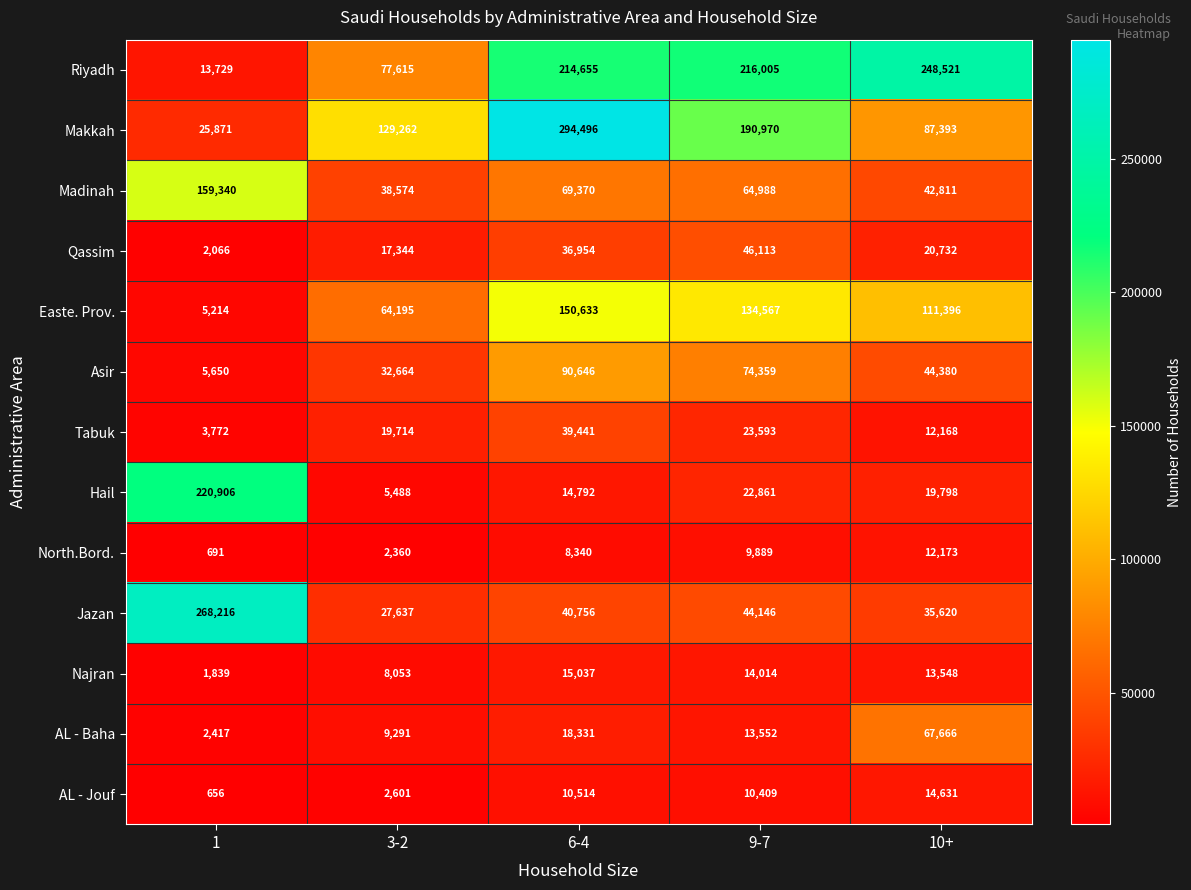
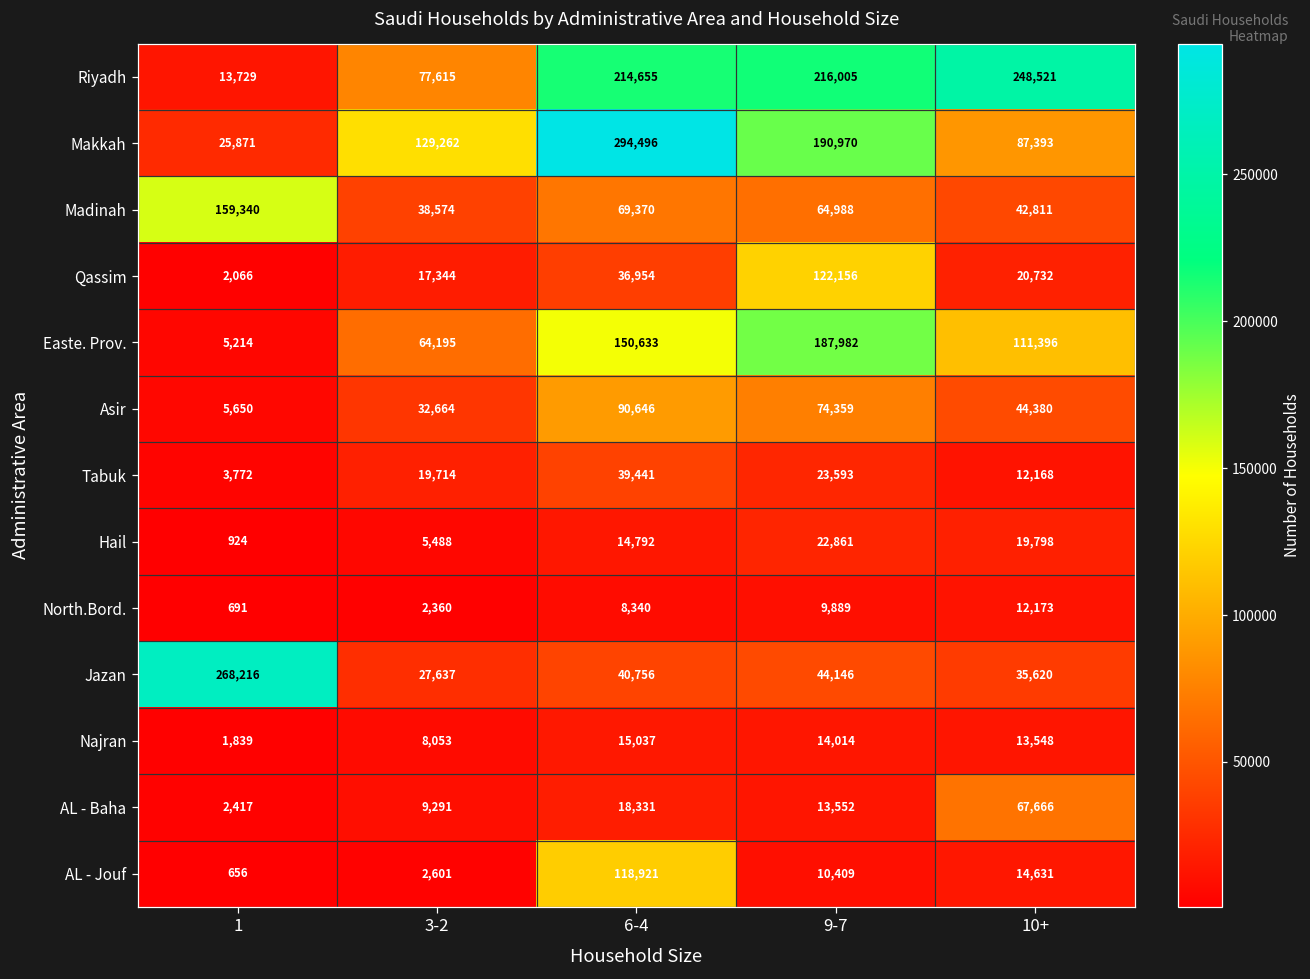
  {
    "Riyadh": {
      "1": "13,729",
      "3-2": "77,615",
      "6-4": "214,655",
      "9-7": "216,005",
      "10+": "248,521"
    },
    "Makkah": {
      "1": "25,871",
      "3-2": "129,262",
      "6-4": "294,496",
      "9-7": "190,970",
      "10+": "87,393"
    },
    "Madinah": {
      "1": "159,340",
      "3-2": "38,574",
      "6-4": "69,370",
      "9-7": "64,988",
      "10+": "42,811"
    },
    "Qassim": {
      "1": "2,066",
      "3-2": "17,344",
      "6-4": "36,954",
-     "9-7": "46,113",
+     "9-7": "122,156",
      "10+": "20,732"
    },
    "Easte. Prov.": {
      "1": "5,214",
      "3-2": "64,195",
      "6-4": "150,633",
-     "9-7": "134,567",
+     "9-7": "187,982",
      "10+": "111,396"
    },
    "Asir": {
      "1": "5,650",
      "3-2": "32,664",
      "6-4": "90,646",
      "9-7": "74,359",
      "10+": "44,380"
    },
    "Tabuk": {
      "1": "3,772",
      "3-2": "19,714",
      "6-4": "39,441",
      "9-7": "23,593",
      "10+": "12,168"
    },
    "Hail": {
-     "1": "220,906",
+     "1": "924",
      "3-2": "5,488",
      "6-4": "14,792",
      "9-7": "22,861",
      "10+": "19,798"
    },
    "North.Bord.": {
      "1": "691",
      "3-2": "2,360",
      "6-4": "8,340",
      "9-7": "9,889",
      "10+": "12,173"
    },
    "Jazan": {
      "1": "268,216",
      "3-2": "27,637",
      "6-4": "40,756",
      "9-7": "44,146",
      "10+": "35,620"
    },
    "Najran": {
      "1": "1,839",
      "3-2": "8,053",
      "6-4": "15,037",
      "9-7": "14,014",
      "10+": "13,548"
    },
    "AL - Baha": {
      "1": "2,417",
      "3-2": "9,291",
      "6-4": "18,331",
      "9-7": "13,552",
      "10+": "67,666"
    },
    "AL - Jouf": {
      "1": "656",
      "3-2": "2,601",
-     "6-4": "10,514",
+     "6-4": "118,921",
      "9-7": "10,409",
      "10+": "14,631"
    }
  }
